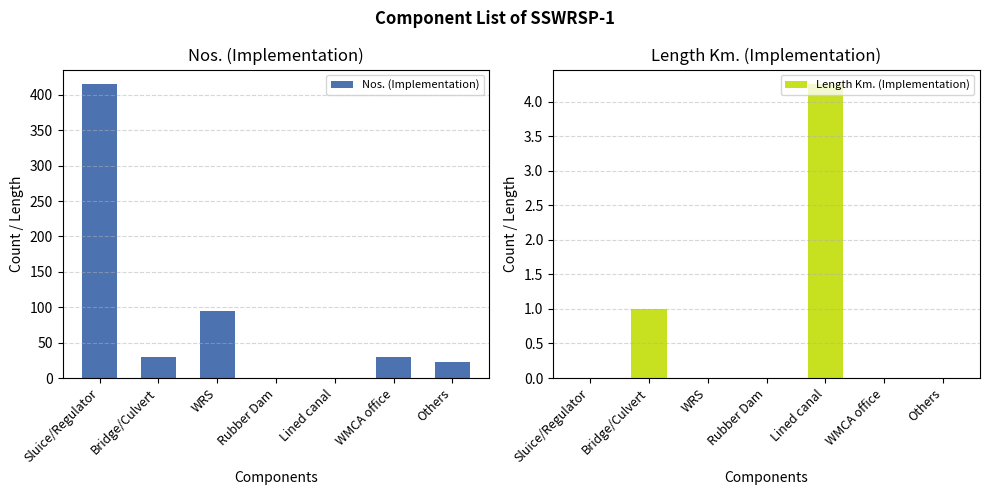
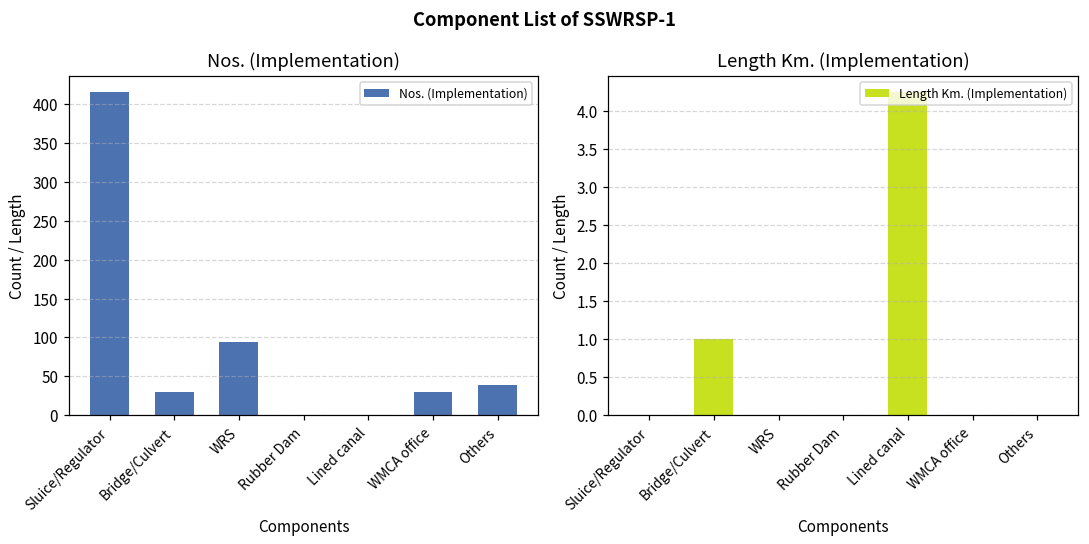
  {
    "Nos. (Implementation)": {
      "Sluice/Regulator": 420,
      "Bridge/Culvert": 30,
      "WRS": 90,
      "Rubber Dam": 0,
      "Lined canal": 0,
      "WMCA office": 30,
-     "Others": 20
+     "Others": 40
    },
    "Length Km. (Implementation)": {
      "Sluice/Regulator": 0.0,
      "Bridge/Culvert": 1.0,
      "WRS": 0.0,
      "Rubber Dam": 0.0,
      "WMCA office": 0.0,
      "Others": 0.0
    }
  }
